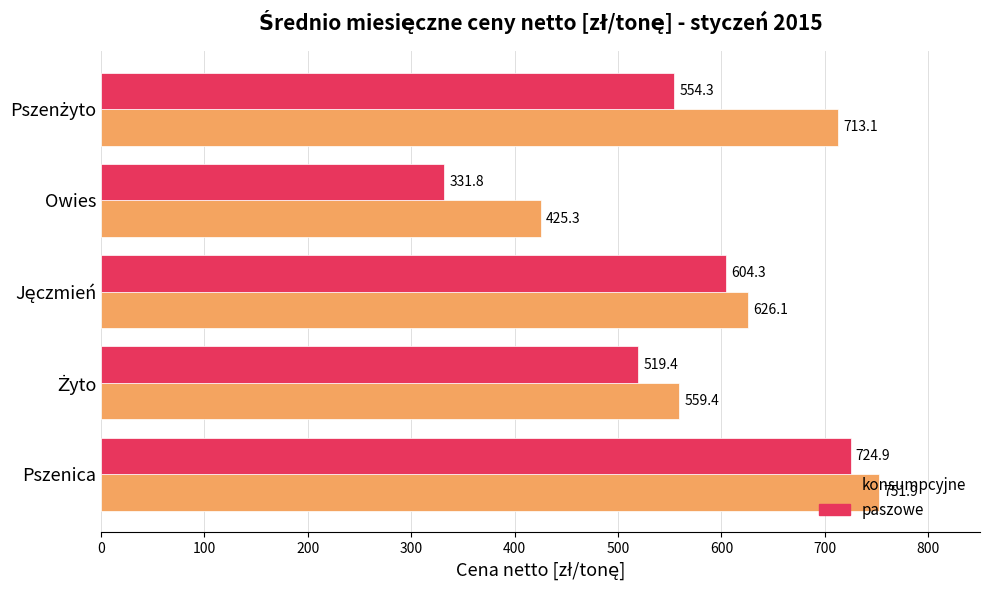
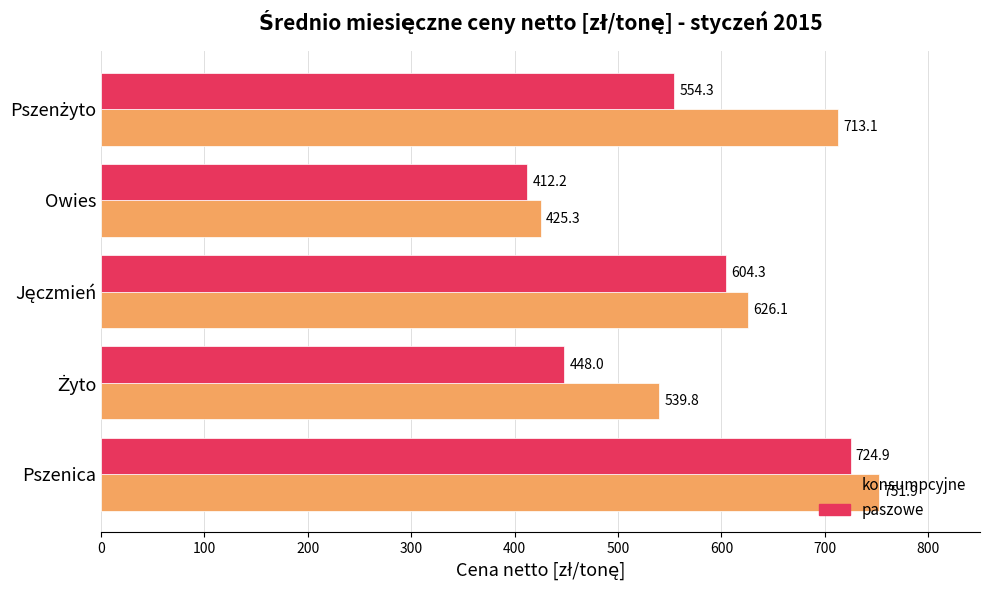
  {
    "konsumpcyjne": {
      "Pszenżyto": 713.1,
      "Owies": 425.3,
      "Jęczmień": 626.1,
-     "Żyto": 559.4,
+     "Żyto": 539.8,
      "Pszenica": 751.9
    },
    "paszowe": {
      "Pszenżyto": 554.3,
-     "Owies": 331.8,
+     "Owies": 412.2,
      "Jęczmień": 604.3,
-     "Żyto": 519.4,
+     "Żyto": 448.0,
      "Pszenica": 724.9
    }
  }
